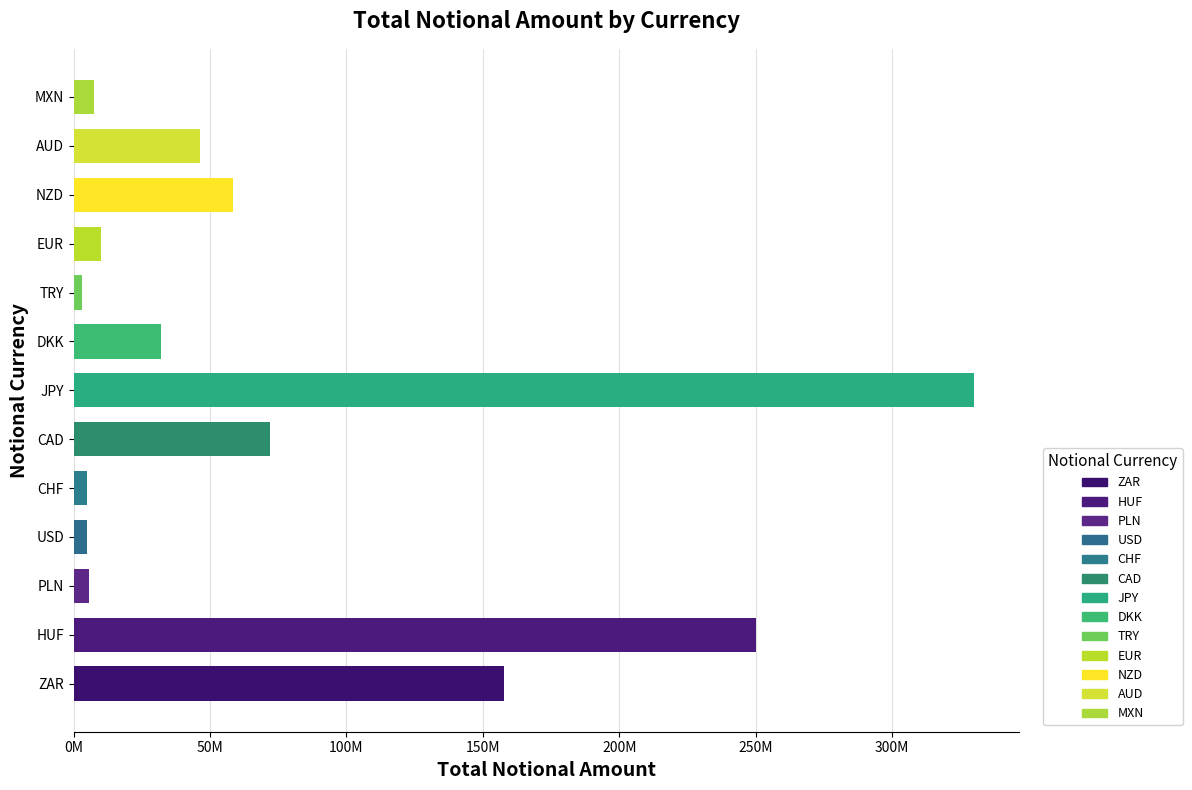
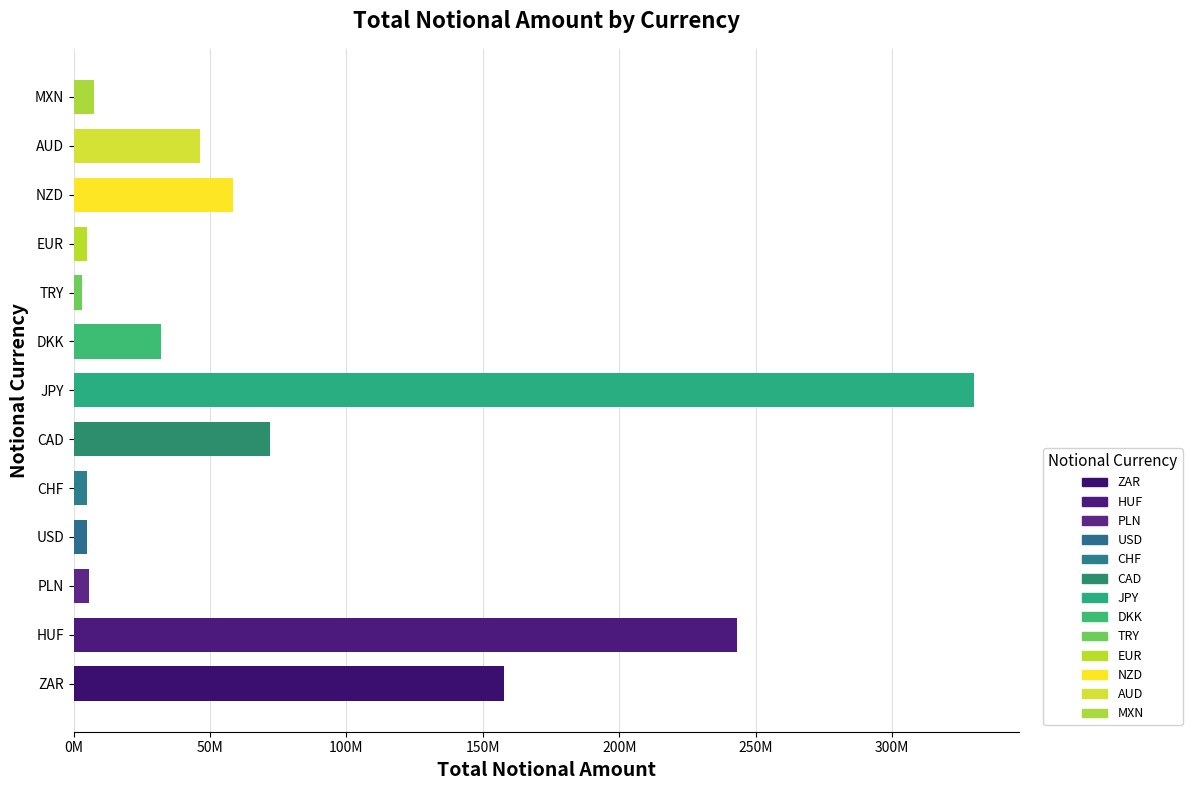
  {
    "MXN": 8000000,
    "AUD": 46000000,
    "NZD": 58000000,
-   "EUR": 10000000,
+   "EUR": 5000000,
    "TRY": 3000000,
    "DKK": 32000000,
    "JPY": 330000000,
    "CAD": 72000000,
    "CHF": 5000000,
    "USD": 5000000,
    "PLN": 6000000,
-   "HUF": 250000000,
+   "HUF": 243000000,
    "ZAR": 158000000
  }
